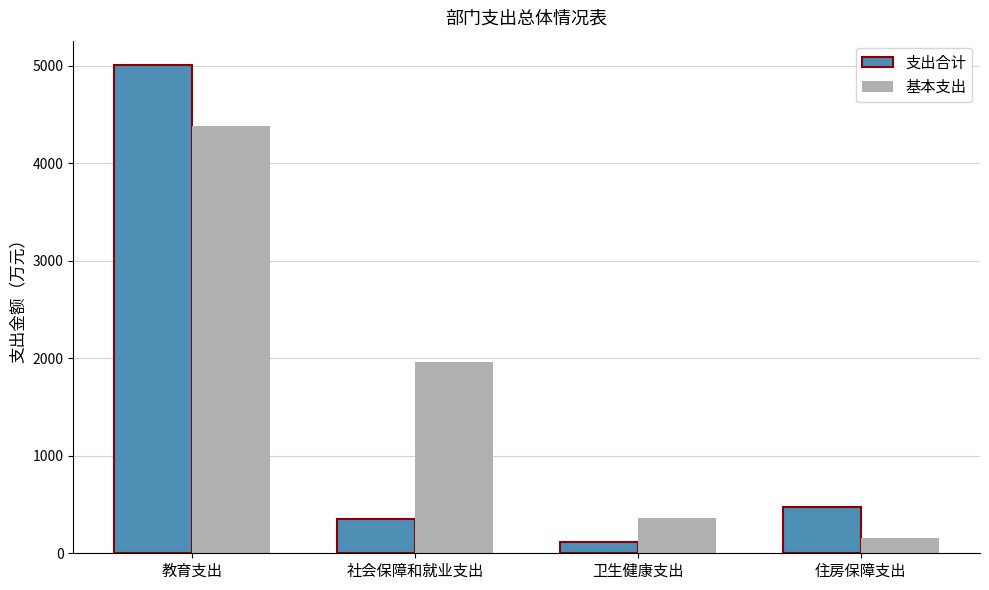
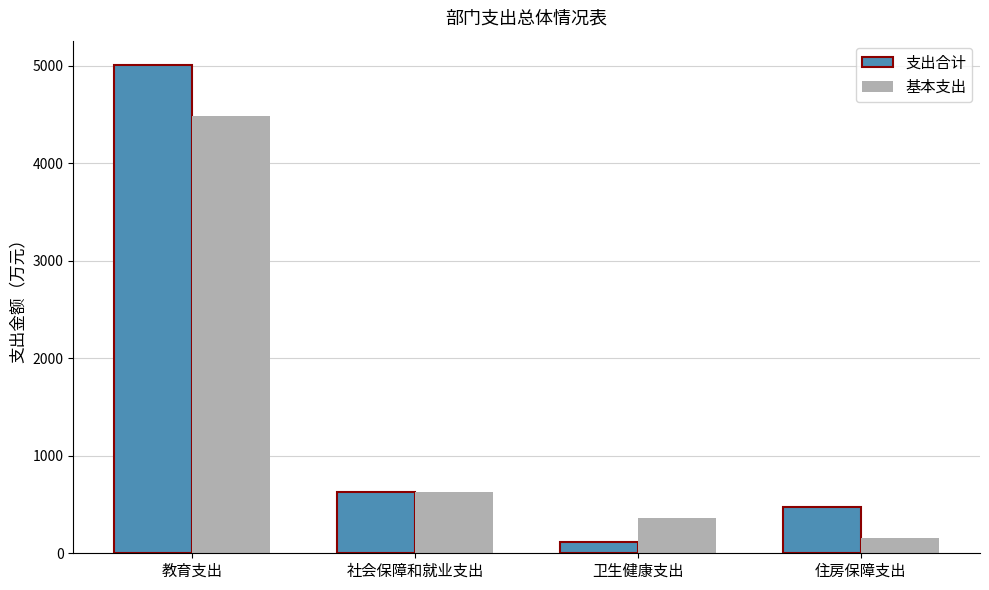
  {
    "支出合计": {
      "教育支出": 5000,
-     "社会保障和就业支出": 400,
+     "社会保障和就业支出": 600,
      "卫生健康支出": 100,
      "住房保障支出": 500
    },
    "基本支出": {
-     "教育支出": 4400,
-     "社会保障和就业支出": 2000,
+     "教育支出": 4500,
+     "社会保障和就业支出": 600,
      "卫生健康支出": 400,
      "住房保障支出": 200
    }
  }
